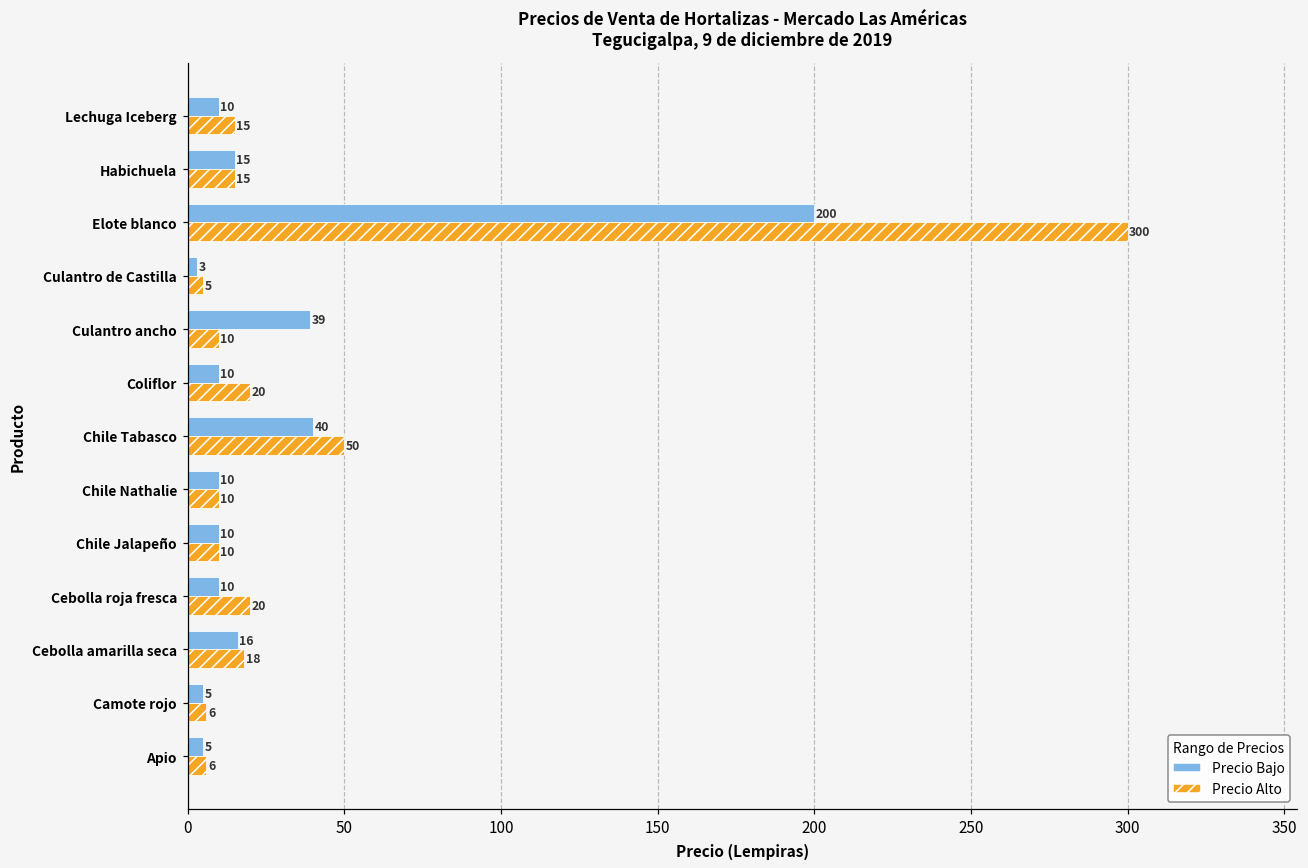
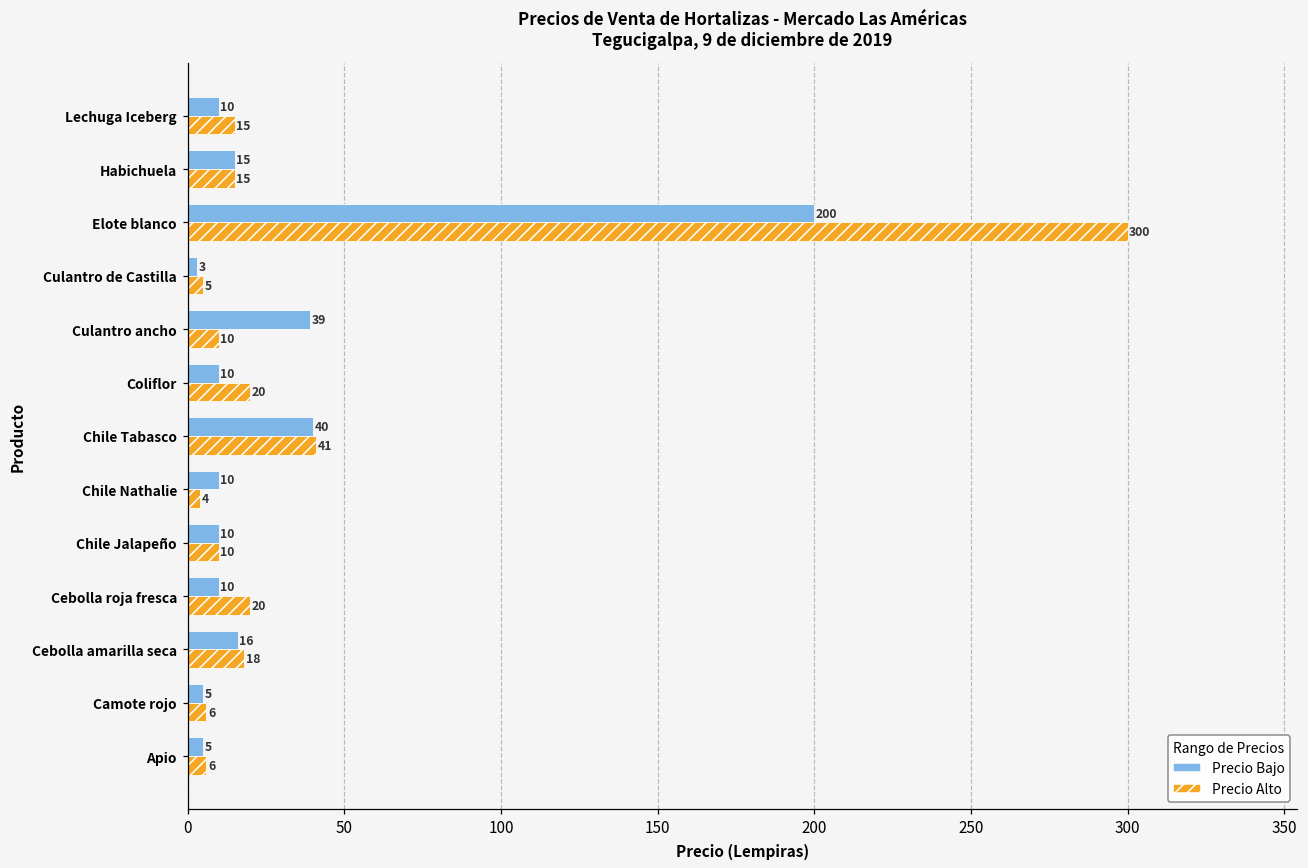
  {
    "Precio Bajo": {
      "Lechuga Iceberg": 10,
      "Habichuela": 15,
      "Elote blanco": 200,
      "Culantro de Castilla": 3,
      "Culantro ancho": 39,
      "Coliflor": 10,
      "Chile Tabasco": 40,
      "Chile Nathalie": 10,
      "Chile Jalapeño": 10,
      "Cebolla roja fresca": 10,
      "Cebolla amarilla seca": 16,
      "Camote rojo": 5,
      "Apio": 5
    },
    "Precio Alto": {
      "Lechuga Iceberg": 15,
      "Habichuela": 15,
      "Elote blanco": 300,
      "Culantro de Castilla": 5,
      "Culantro ancho": 10,
      "Coliflor": 20,
-     "Chile Tabasco": 50,
-     "Chile Nathalie": 10,
+     "Chile Tabasco": 41,
+     "Chile Nathalie": 4,
      "Chile Jalapeño": 10,
      "Cebolla roja fresca": 20,
      "Cebolla amarilla seca": 18,
      "Camote rojo": 6,
      "Apio": 6
    }
  }
